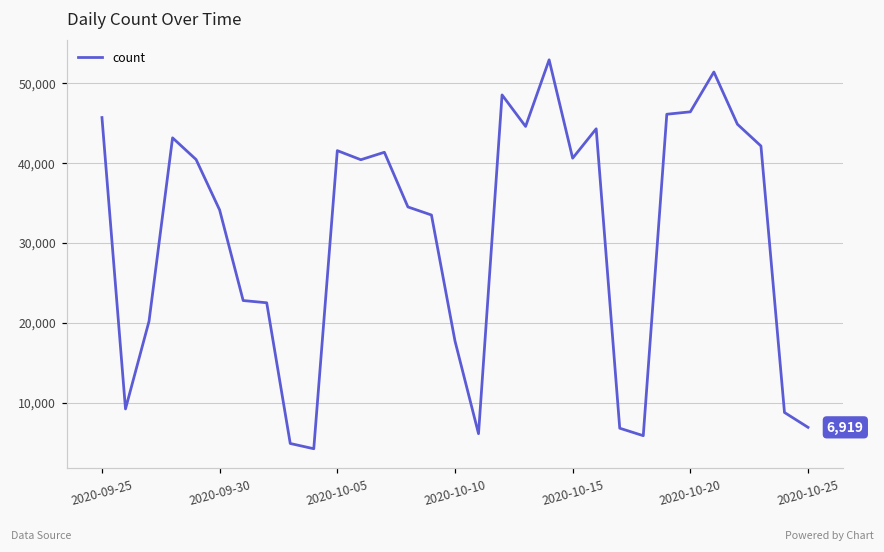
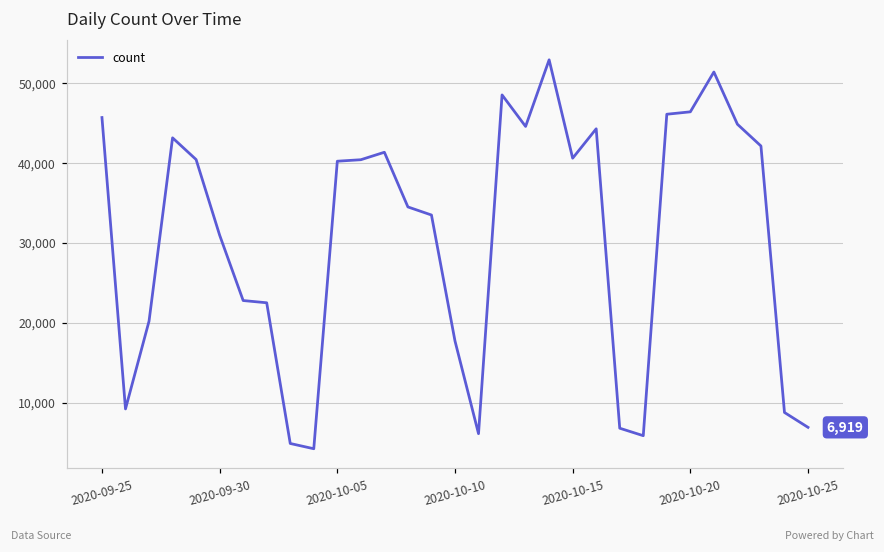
  {
    "2020-09-25": "46,000",
-   "2020-09-30": "34,000",
-   "2020-10-05": "42,000",
+   "2020-09-30": "31,000",
+   "2020-10-05": "40,000",
    "2020-10-10": "18,000",
    "2020-10-15": "41,000",
    "2020-10-20": "46,000"
  }
